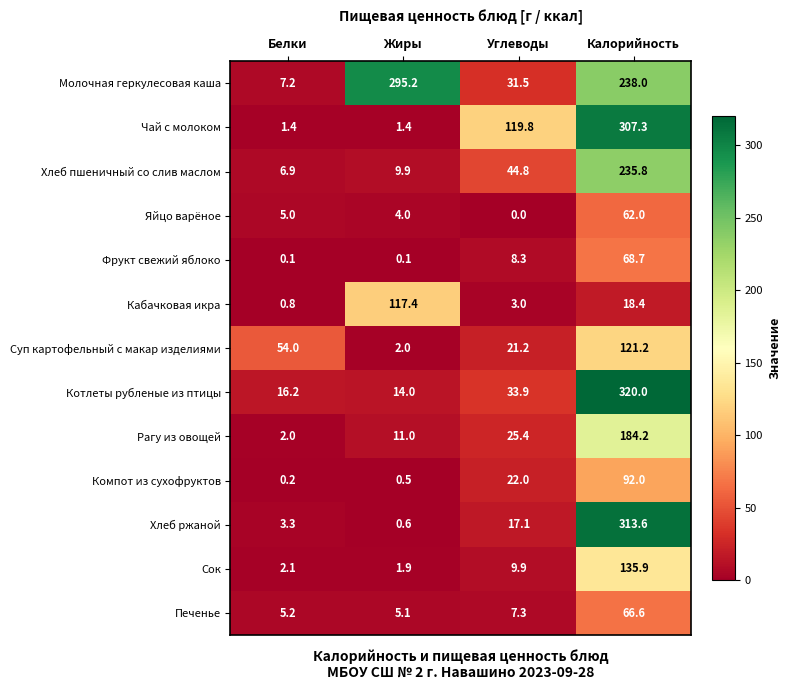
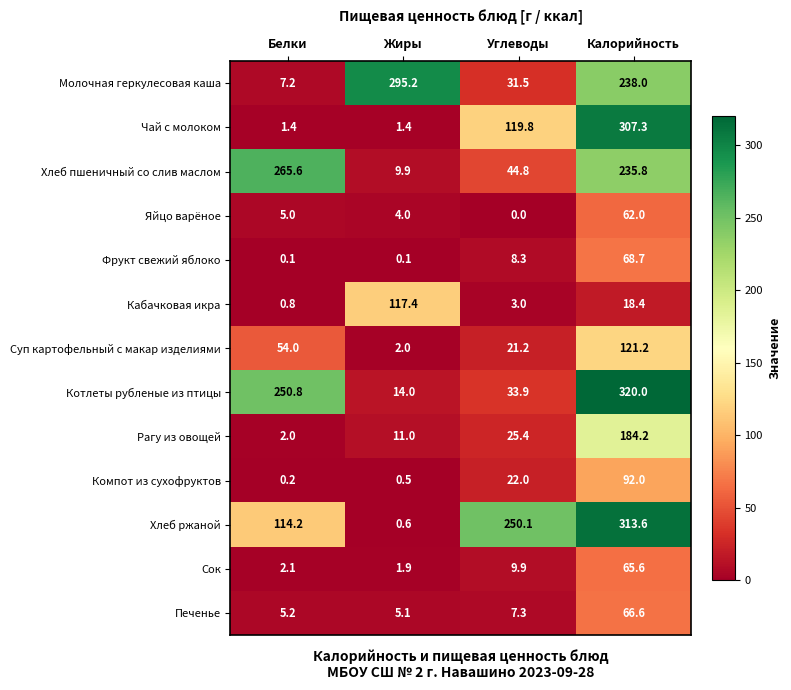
  {
    "Молочная геркулесовая каша": {
      "Белки": 7.2,
      "Жиры": 295.2,
      "Углеводы": 31.5,
      "Калорийность": 238.0
    },
    "Чай с молоком": {
      "Белки": 1.4,
      "Жиры": 1.4,
      "Углеводы": 119.8,
      "Калорийность": 307.3
    },
    "Хлеб пшеничный со слив маслом": {
-     "Белки": 6.9,
+     "Белки": 265.6,
      "Жиры": 9.9,
      "Углеводы": 44.8,
      "Калорийность": 235.8
    },
    "Яйцо варёное": {
      "Белки": 5.0,
      "Жиры": 4.0,
      "Углеводы": 0.0,
      "Калорийность": 62.0
    },
    "Фрукт свежий яблоко": {
      "Белки": 0.1,
      "Жиры": 0.1,
      "Углеводы": 8.3,
      "Калорийность": 68.7
    },
    "Кабачковая икра": {
      "Белки": 0.8,
      "Жиры": 117.4,
      "Углеводы": 3.0,
      "Калорийность": 18.4
    },
    "Суп картофельный с макар изделиями": {
      "Белки": 54.0,
      "Жиры": 2.0,
      "Углеводы": 21.2,
      "Калорийность": 121.2
    },
    "Котлеты рубленые из птицы": {
-     "Белки": 16.2,
+     "Белки": 250.8,
      "Жиры": 14.0,
      "Углеводы": 33.9,
      "Калорийность": 320.0
    },
    "Рагу из овощей": {
      "Белки": 2.0,
      "Жиры": 11.0,
      "Углеводы": 25.4,
      "Калорийность": 184.2
    },
    "Компот из сухофруктов": {
      "Белки": 0.2,
      "Жиры": 0.5,
      "Углеводы": 22.0,
      "Калорийность": 92.0
    },
    "Хлеб ржаной": {
-     "Белки": 3.3,
+     "Белки": 114.2,
      "Жиры": 0.6,
-     "Углеводы": 17.1,
+     "Углеводы": 250.1,
      "Калорийность": 313.6
    },
    "Сок": {
      "Белки": 2.1,
      "Жиры": 1.9,
      "Углеводы": 9.9,
-     "Калорийность": 135.9
+     "Калорийность": 65.6
    },
    "Печенье": {
      "Белки": 5.2,
      "Жиры": 5.1,
      "Углеводы": 7.3,
      "Калорийность": 66.6
    }
  }
